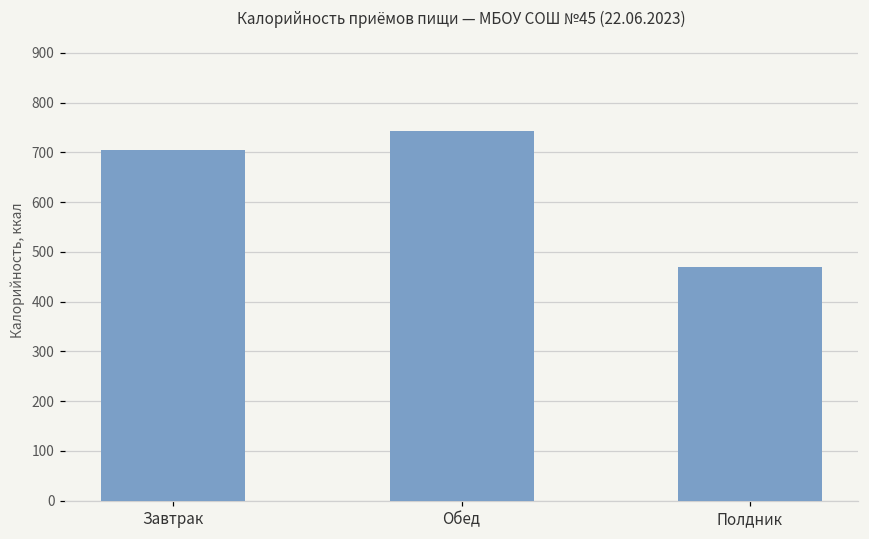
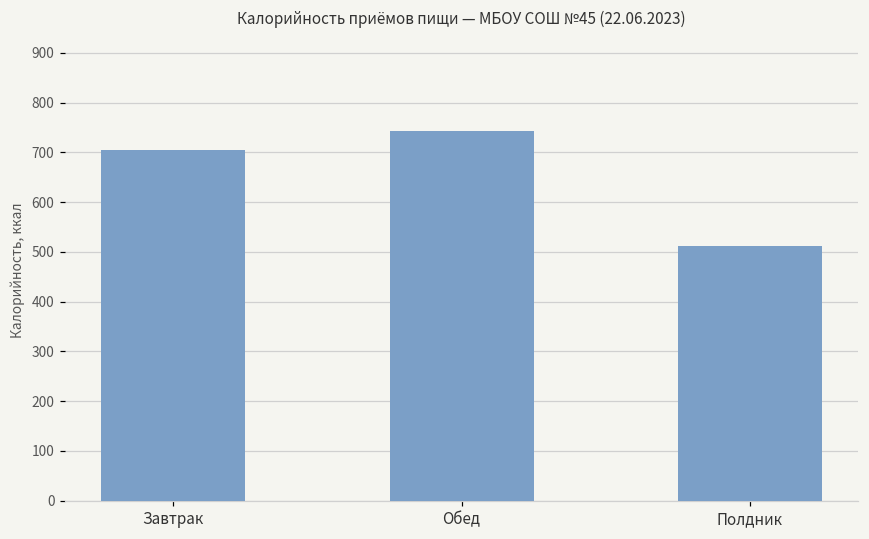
  {
    "Завтрак": 710,
    "Обед": 740,
-   "Полдник": 470
+   "Полдник": 510
  }
